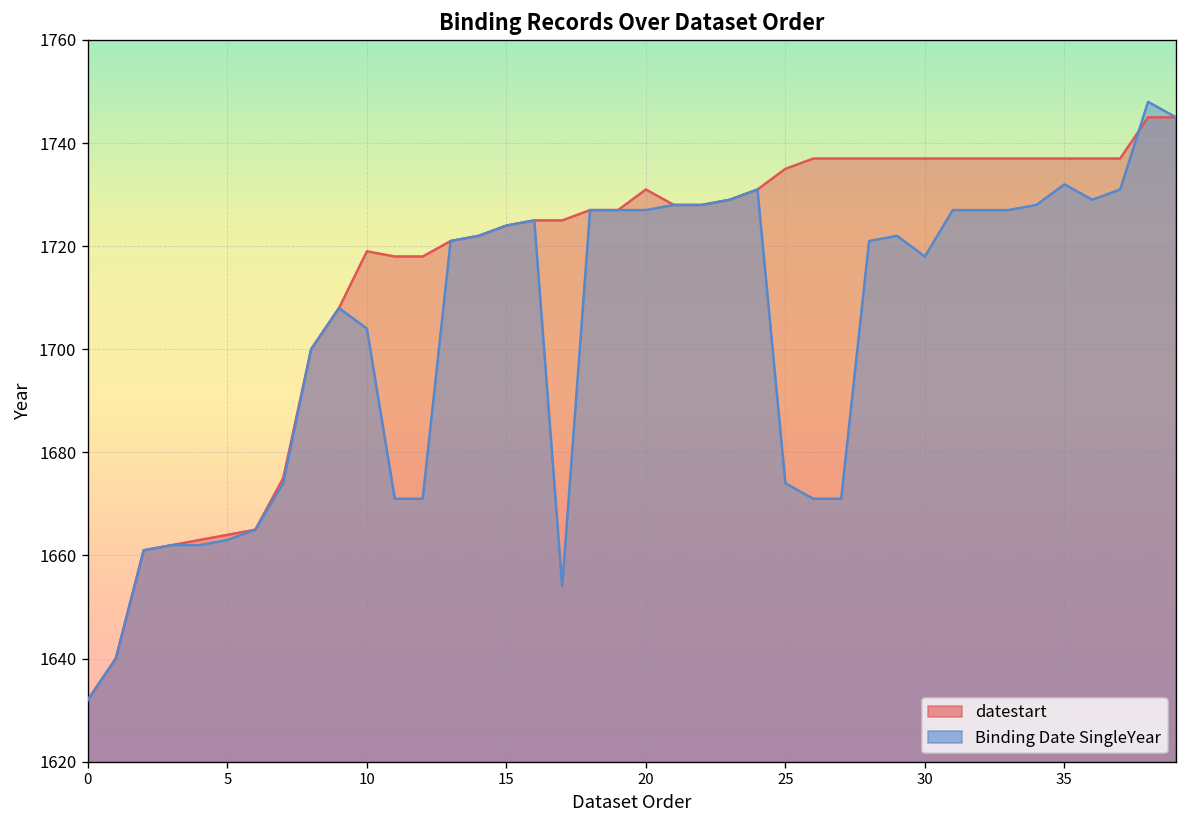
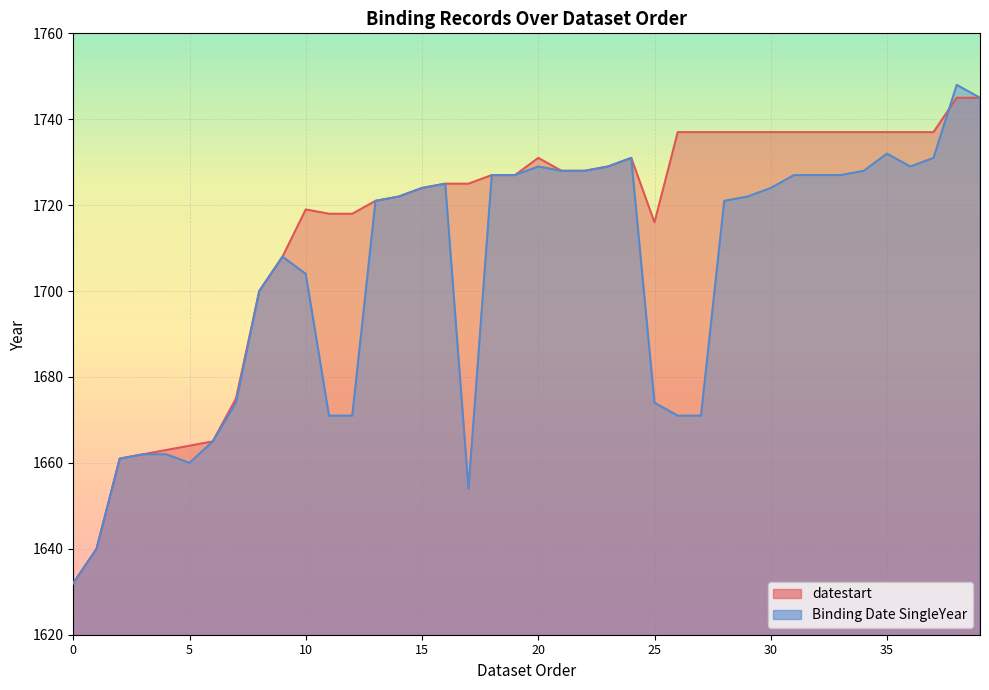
  {
    "datestart": {
      "5": 1664,
      "10": 1719,
      "20": 1731,
-     "25": 1735,
+     "25": 1716,
      "30": 1737,
      "35": 1737
    },
    "Binding Date SingleYear": {
-     "5": 1663,
+     "5": 1660,
      "10": 1704,
-     "20": 1727,
+     "20": 1729,
      "25": 1674,
-     "30": 1718,
+     "30": 1724,
      "35": 1732
    }
  }
